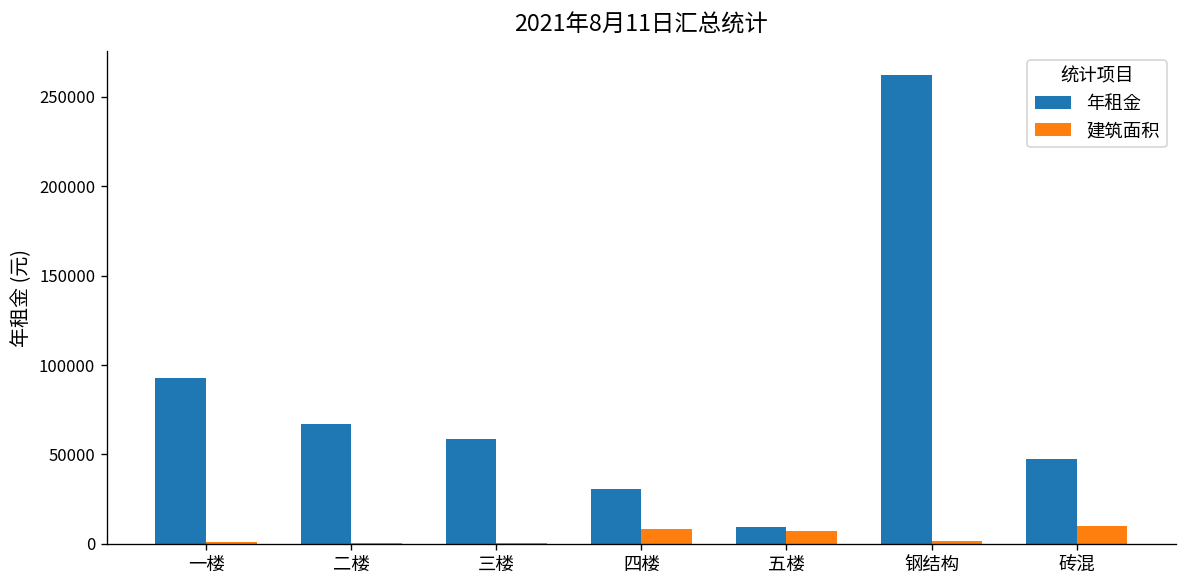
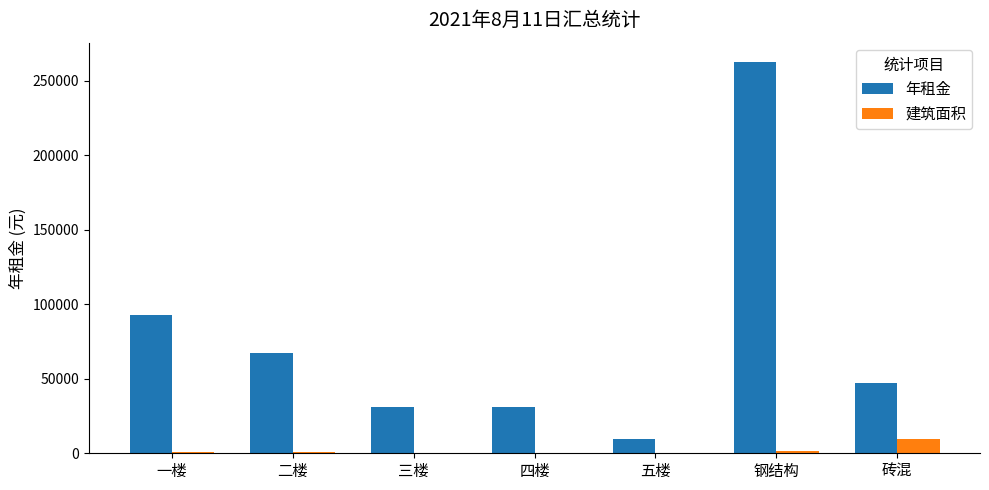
  {
    "年租金": {
      "一楼": 93000,
      "二楼": 67000,
-     "三楼": 59000,
+     "三楼": 31000,
      "四楼": 31000,
      "五楼": 9000,
      "钢结构": 262000,
      "砖混": 47000
    },
    "建筑面积": {
-     "四楼": 8000,
-     "五楼": 7000,
+     "四楼": 0,
+     "五楼": 0,
      "钢结构": 2000,
      "砖混": 10000
    }
  }
